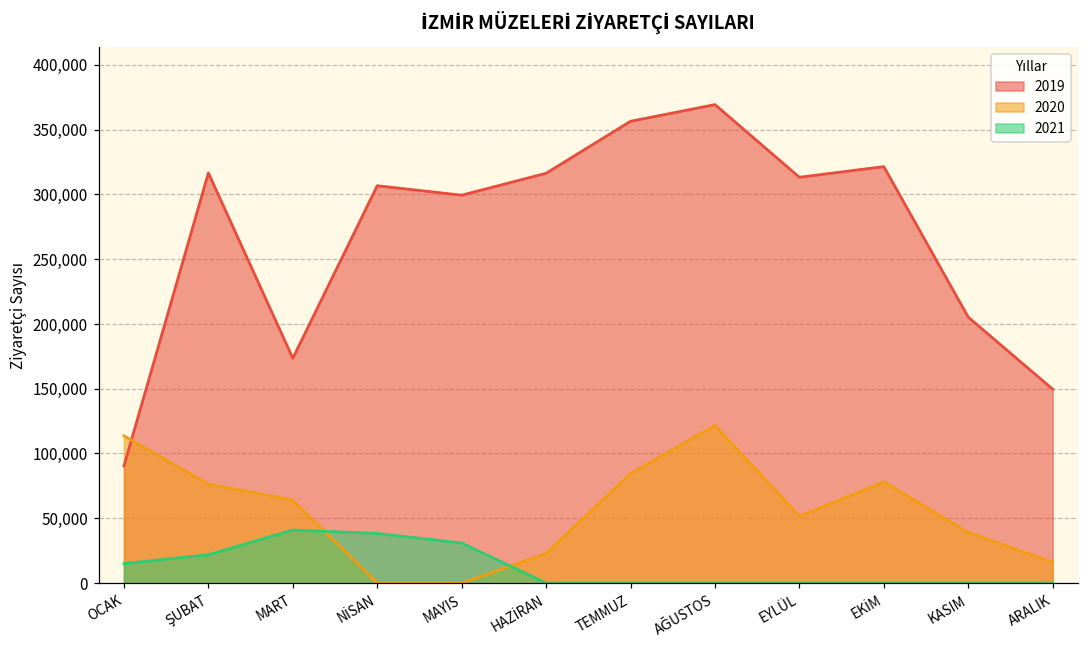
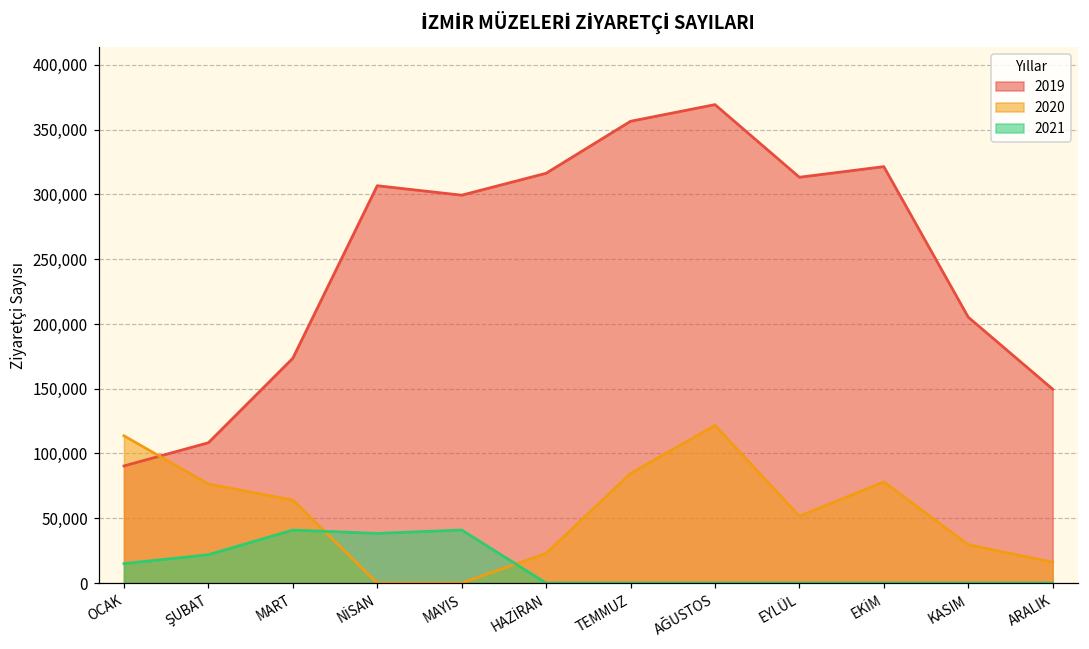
  {
    "2019": {
      "OCAK": "90,000",
-     "ŞUBAT": "317,000",
+     "ŞUBAT": "108,000",
      "MART": "174,000",
      "NİSAN": "307,000",
      "MAYIS": "299,000",
      "HAZİRAN": "316,000",
      "TEMMUZ": "357,000",
      "AĞUSTOS": "369,000",
      "EYLÜL": "313,000",
      "EKİM": "321,000",
      "KASIM": "205,000",
      "ARALIK": "150,000"
    },
    "2020": {
      "OCAK": "114,000",
      "ŞUBAT": "76,000",
      "MART": "64,000",
      "NİSAN": "0",
      "MAYIS": "0",
      "HAZİRAN": "23,000",
      "TEMMUZ": "85,000",
      "AĞUSTOS": "122,000",
      "EYLÜL": "52,000",
      "EKİM": "78,000",
-     "KASIM": "39,000",
+     "KASIM": "30,000",
      "ARALIK": "16,000"
    },
    "2021": {
      "OCAK": "15,000",
      "ŞUBAT": "22,000",
      "MART": "41,000",
      "NİSAN": "38,000",
-     "MAYIS": "31,000",
+     "MAYIS": "41,000",
      "HAZİRAN": "0",
      "TEMMUZ": "0",
      "AĞUSTOS": "0",
      "EYLÜL": "0",
      "EKİM": "0",
      "KASIM": "0",
      "ARALIK": "0"
    }
  }
